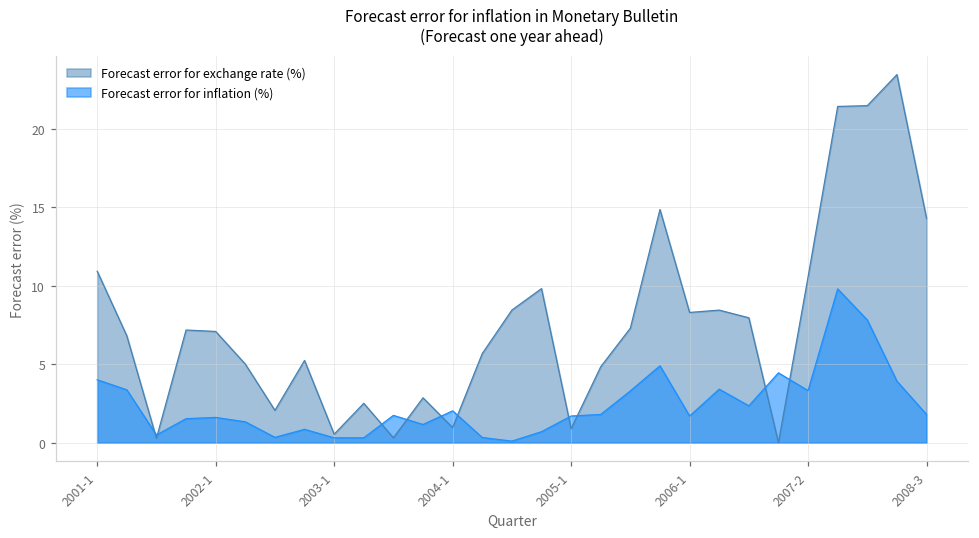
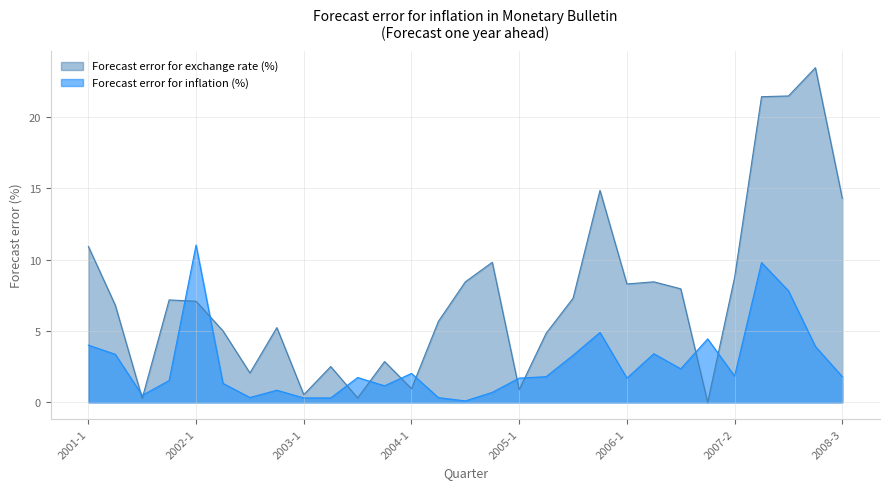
  {
    "Forecast error for exchange rate (%)": {
      "2001-1": 10.9,
      "2002-1": 7.1,
      "2003-1": 0.5,
      "2004-1": 1.0,
      "2005-1": 0.9,
      "2006-1": 8.3,
-     "2007-2": 10.6,
+     "2007-2": 8.8,
      "2008-3": 14.3
    },
    "Forecast error for inflation (%)": {
      "2001-1": 4.0,
-     "2002-1": 1.6,
+     "2002-1": 11.0,
      "2003-1": 0.3,
      "2004-1": 2.0,
      "2005-1": 1.7,
      "2006-1": 1.7,
-     "2007-2": 3.3,
+     "2007-2": 1.8,
      "2008-3": 1.8
    }
  }
